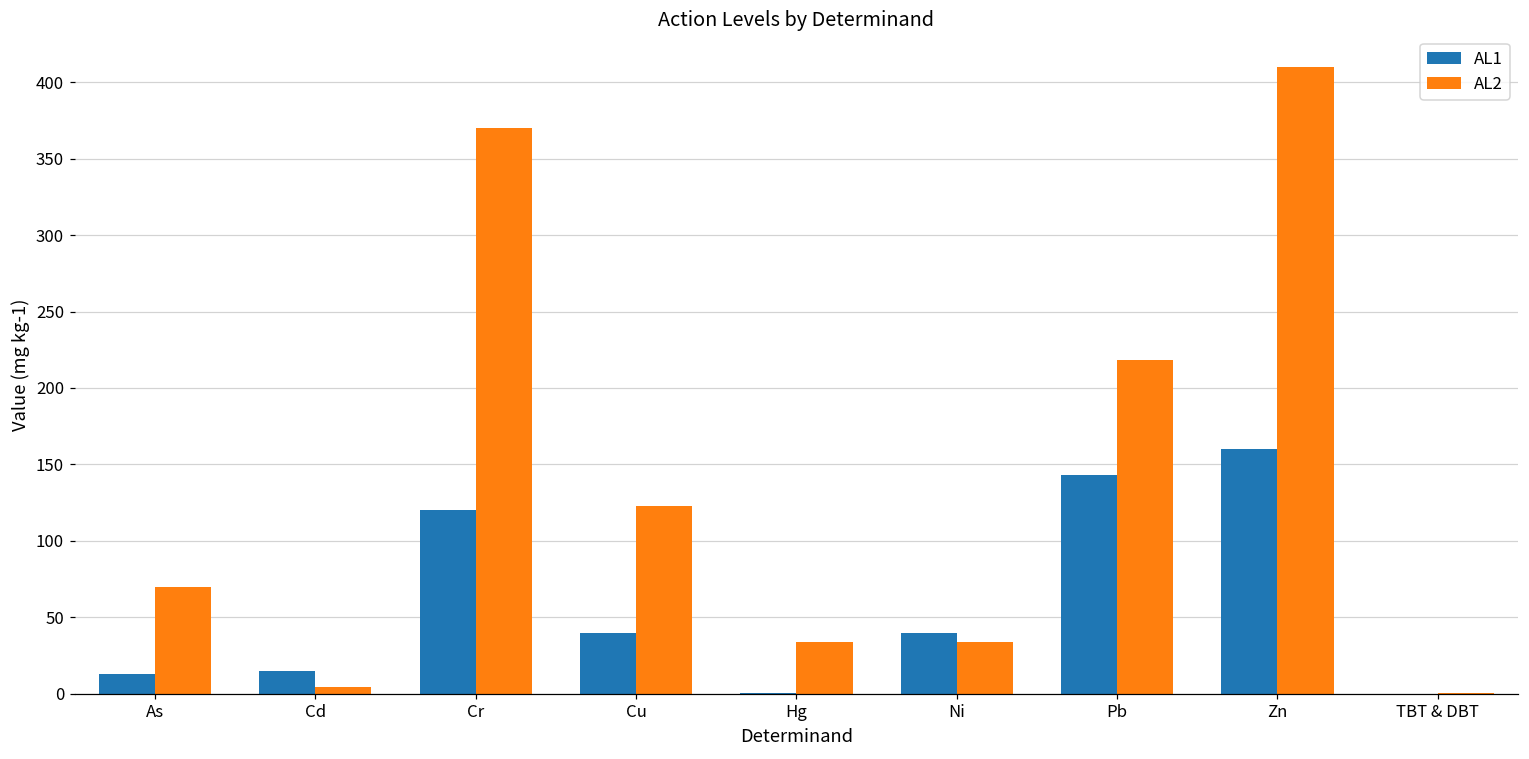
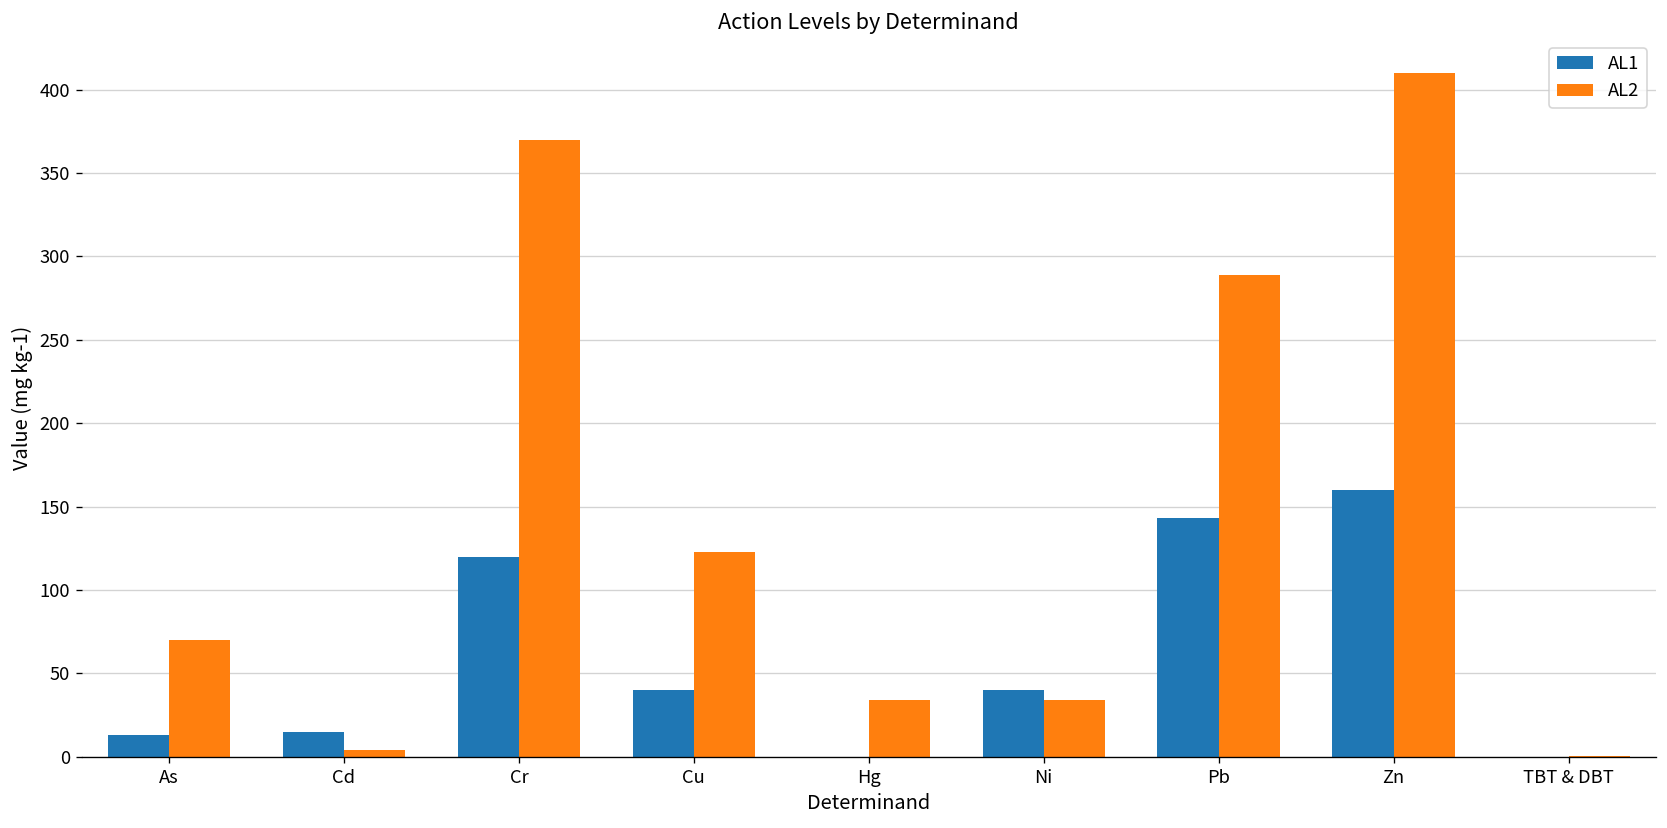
  {
    "AL1": {
      "As": 13,
      "Cd": 15,
      "Cr": 120,
      "Cu": 40,
      "Ni": 40,
      "Pb": 143,
      "Zn": 160
    },
    "AL2": {
      "As": 70,
      "Cd": 4,
      "Cr": 370,
      "Cu": 123,
      "Hg": 34,
      "Ni": 34,
-     "Pb": 218,
+     "Pb": 289,
      "Zn": 410
    }
  }
